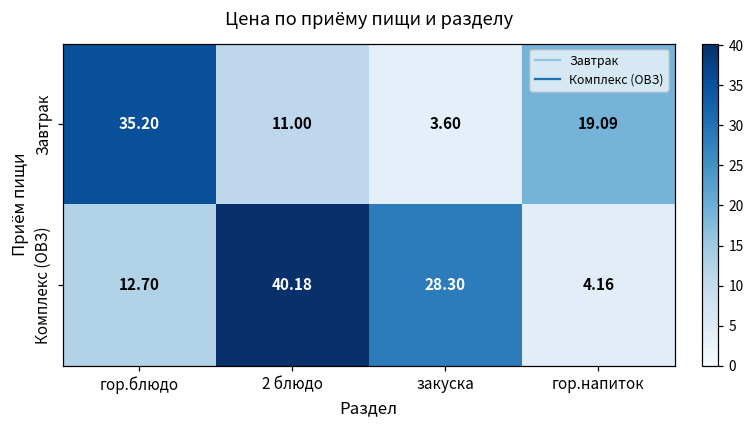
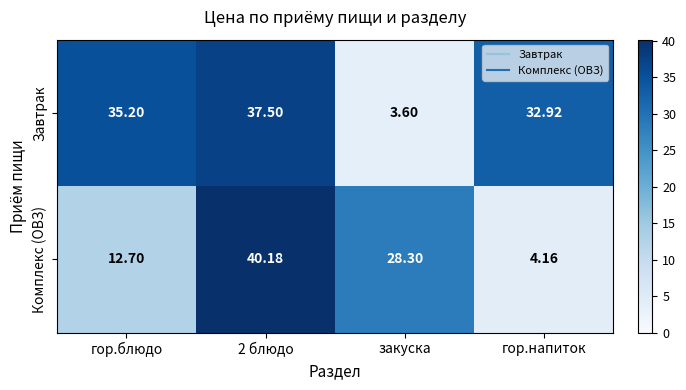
  {
    "Завтрак": {
      "гор.блюдо": 35.20,
-     "2 блюдо": 11.00,
+     "2 блюдо": 37.50,
      "закуска": 3.60,
-     "гор.напиток": 19.09
+     "гор.напиток": 32.92
    },
    "Комплекс (ОВЗ)": {
      "гор.блюдо": 12.70,
      "2 блюдо": 40.18,
      "закуска": 28.30,
      "гор.напиток": 4.16
    }
  }
